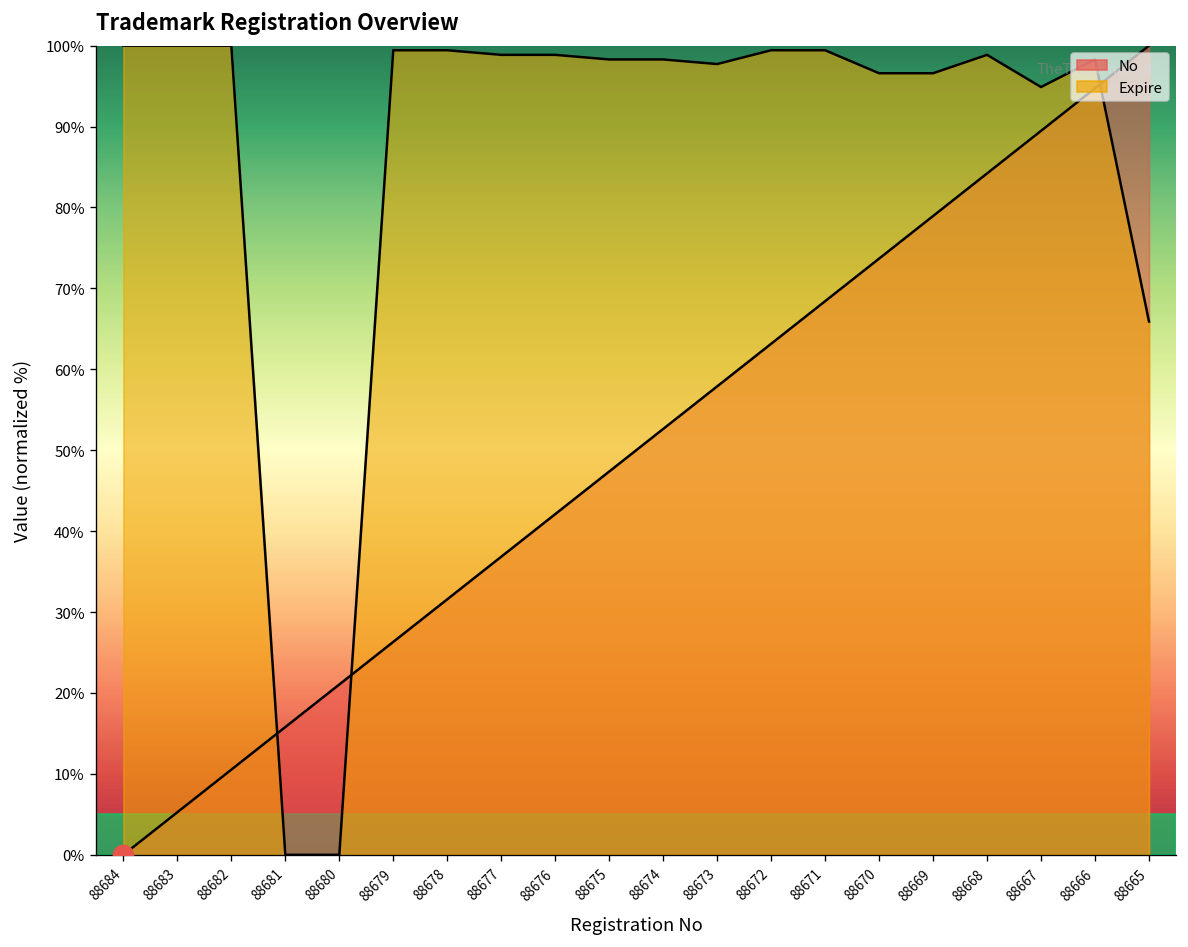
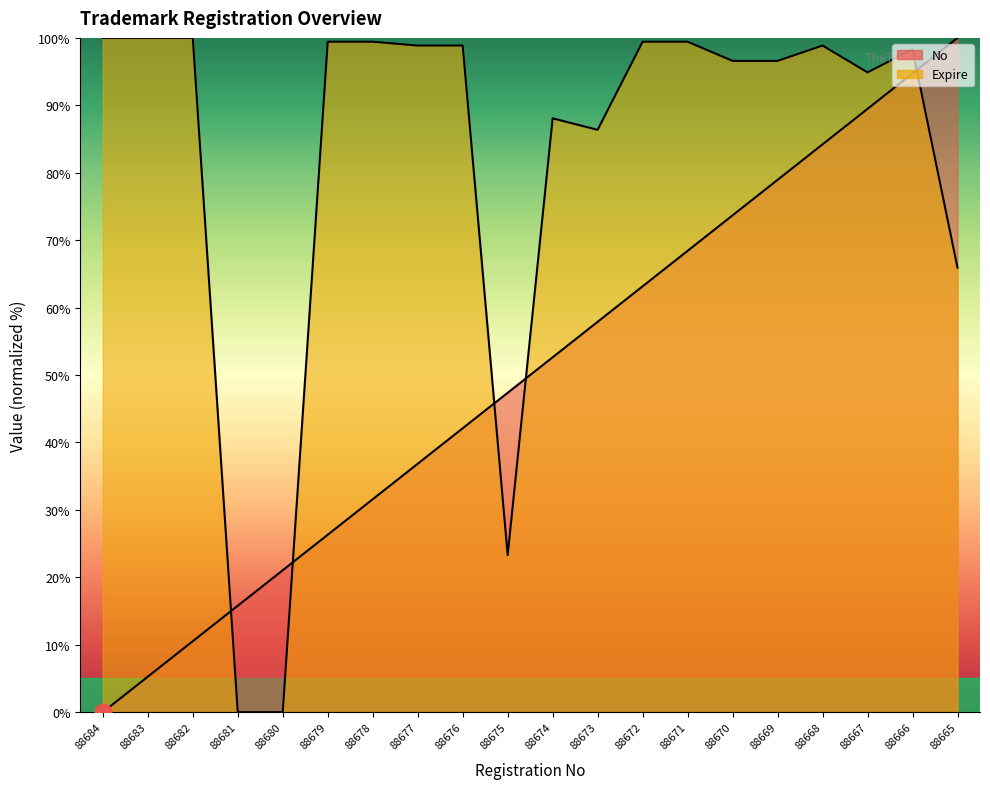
  {
    "Expire": {
      "88684": "100%",
      "88683": "100%",
      "88682": "100%",
      "88679": "99%",
      "88678": "99%",
      "88677": "99%",
      "88676": "99%",
-     "88675": "98%",
-     "88674": "98%",
-     "88673": "98%",
+     "88675": "23%",
+     "88674": "88%",
+     "88673": "86%",
      "88672": "99%",
      "88671": "99%",
      "88670": "97%",
      "88669": "97%",
      "88668": "99%",
      "88667": "95%",
      "88665": "66%"
    }
  }
